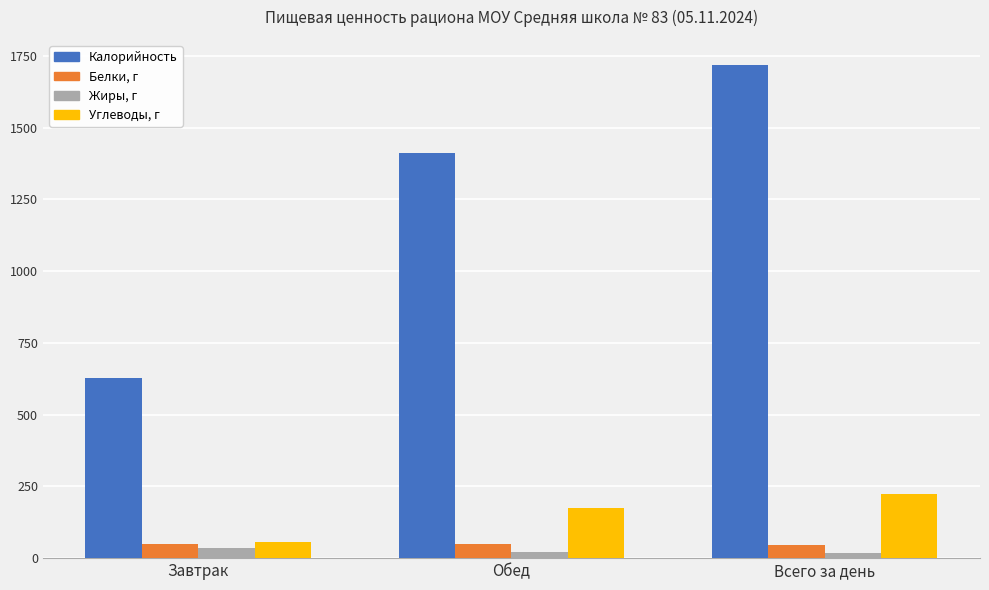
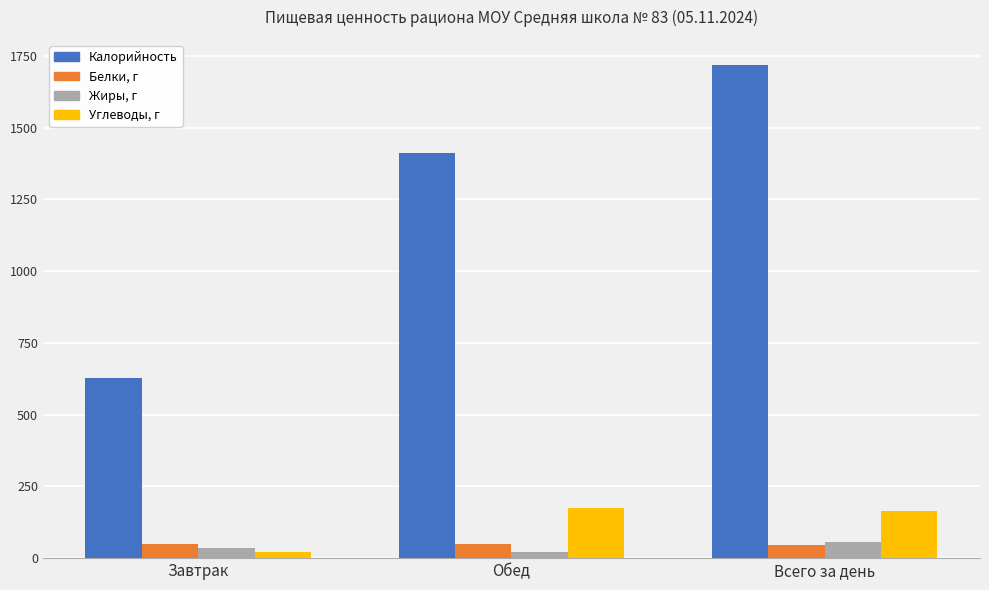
  {
    "Калорийность": {
      "Завтрак": 630,
      "Обед": 1410,
      "Всего за день": 1720
    },
    "Белки, г": {
      "Завтрак": 50,
      "Обед": 50,
      "Всего за день": 50
    },
    "Жиры, г": {
      "Завтрак": 40,
      "Обед": 20,
-     "Всего за день": 20
+     "Всего за день": 50
    },
    "Углеводы, г": {
-     "Завтрак": 50,
+     "Завтрак": 20,
      "Обед": 180,
-     "Всего за день": 220
+     "Всего за день": 170
    }
  }
